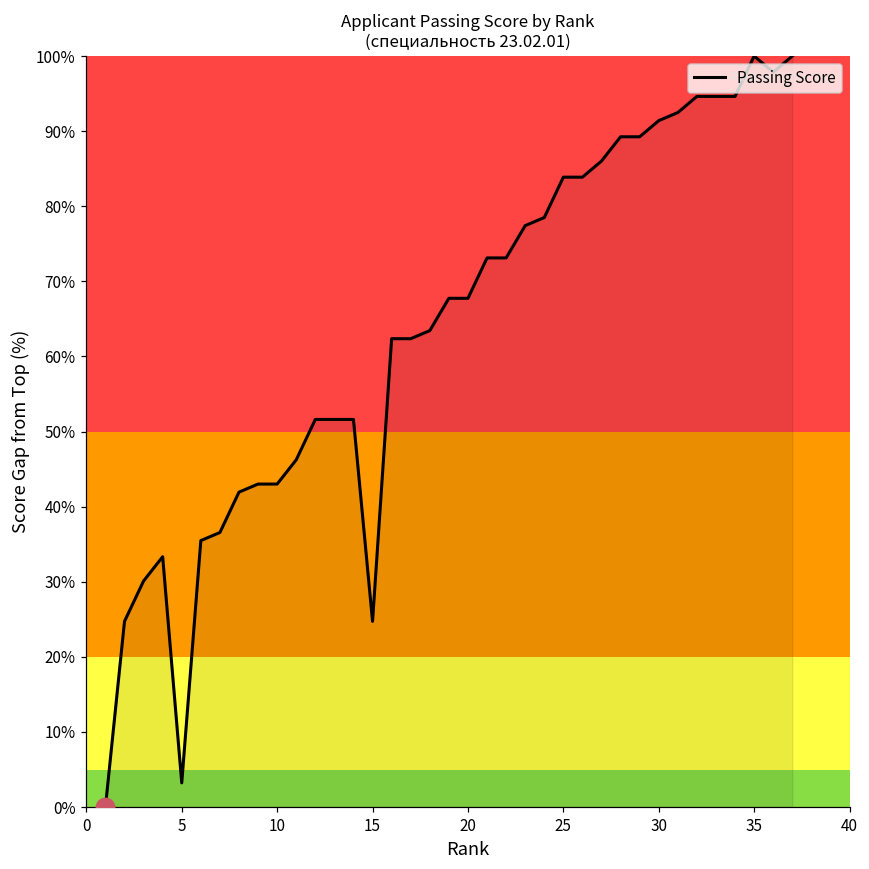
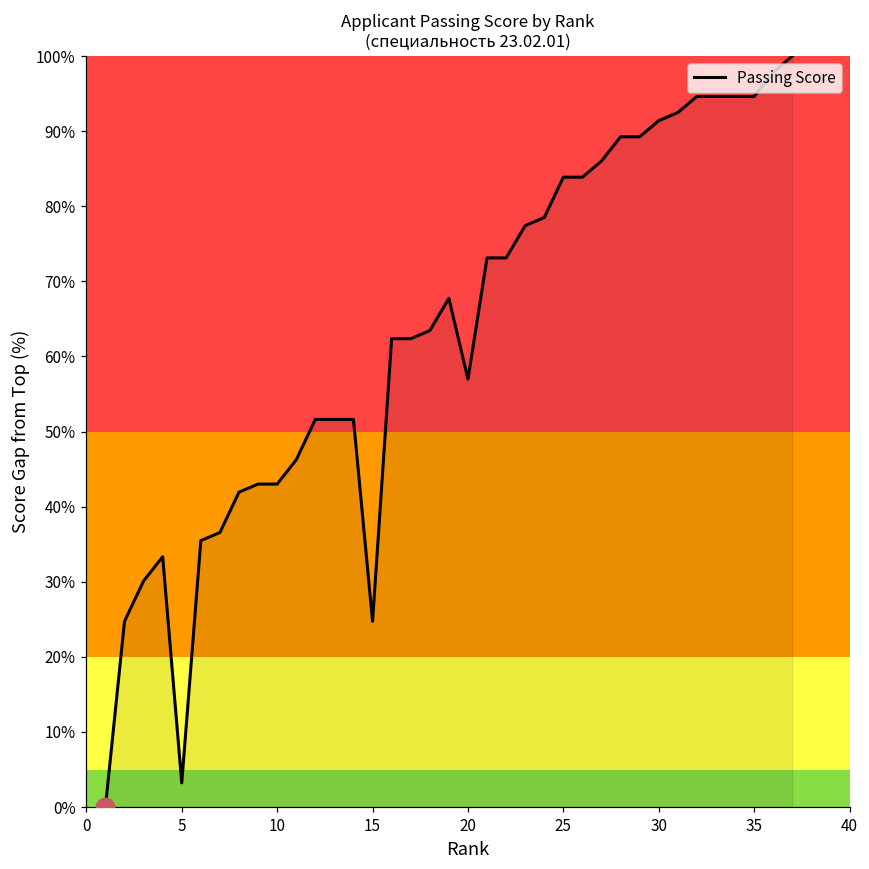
  {
    "Passing Score": {
      "5": "3%",
      "10": "43%",
      "15": "25%",
-     "20": "68%",
+     "20": "57%",
      "25": "84%",
      "30": "91%",
-     "35": "100%"
+     "35": "95%"
    }
  }
